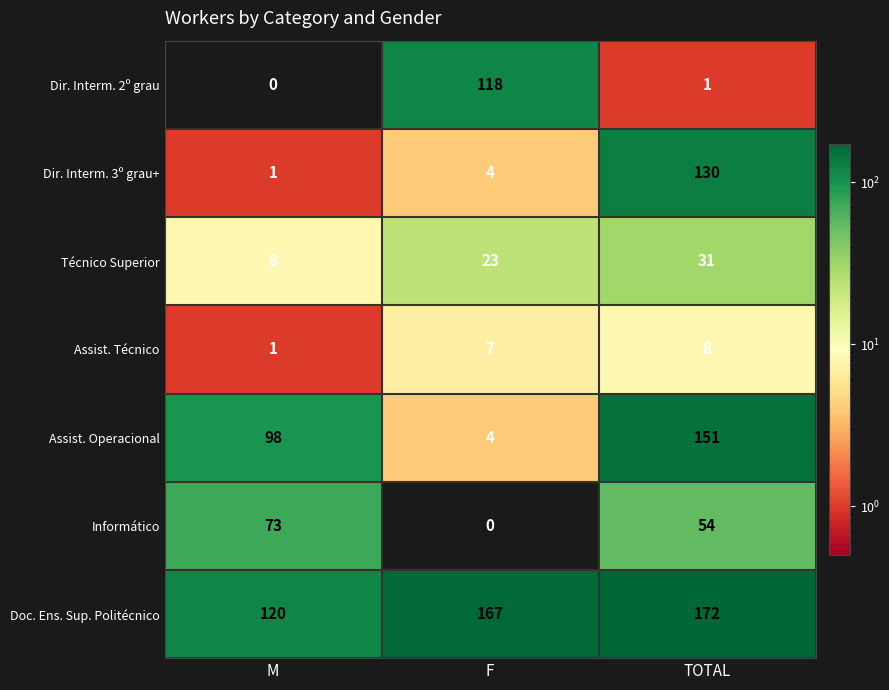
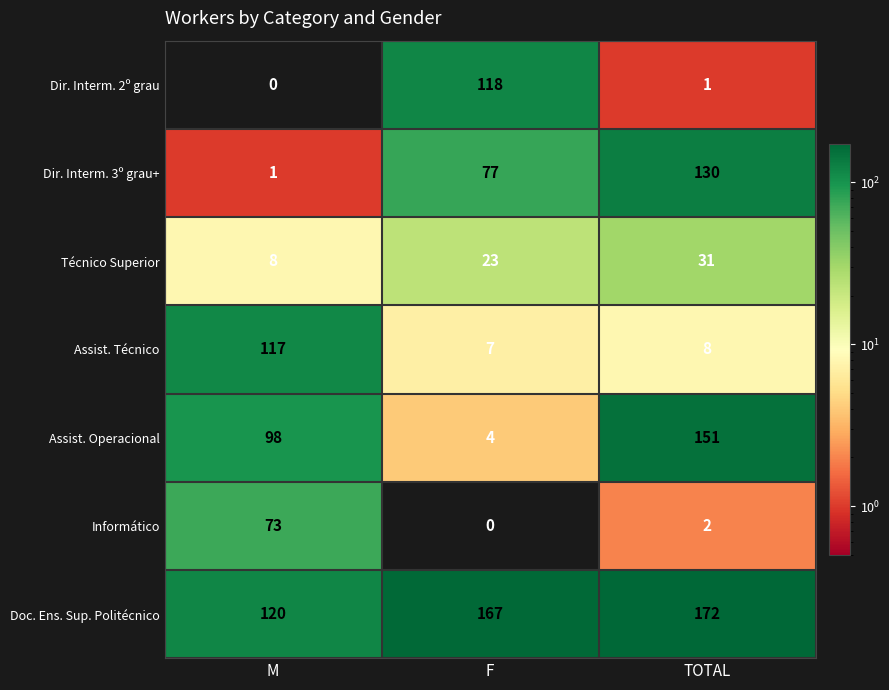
  {
    "Dir. Interm. 2º grau": {
      "M": 0,
      "F": 118,
      "TOTAL": 1
    },
    "Dir. Interm. 3º grau+": {
      "M": 1,
-     "F": 4,
+     "F": 77,
      "TOTAL": 130
    },
    "Técnico Superior": {
      "M": 8,
      "F": 23,
      "TOTAL": 31
    },
    "Assist. Técnico": {
-     "M": 1,
+     "M": 117,
      "F": 7,
      "TOTAL": 8
    },
    "Assist. Operacional": {
      "M": 98,
      "F": 4,
      "TOTAL": 151
    },
    "Informático": {
      "M": 73,
      "F": 0,
-     "TOTAL": 54
+     "TOTAL": 2
    },
    "Doc. Ens. Sup. Politécnico": {
      "M": 120,
      "F": 167,
      "TOTAL": 172
    }
  }
